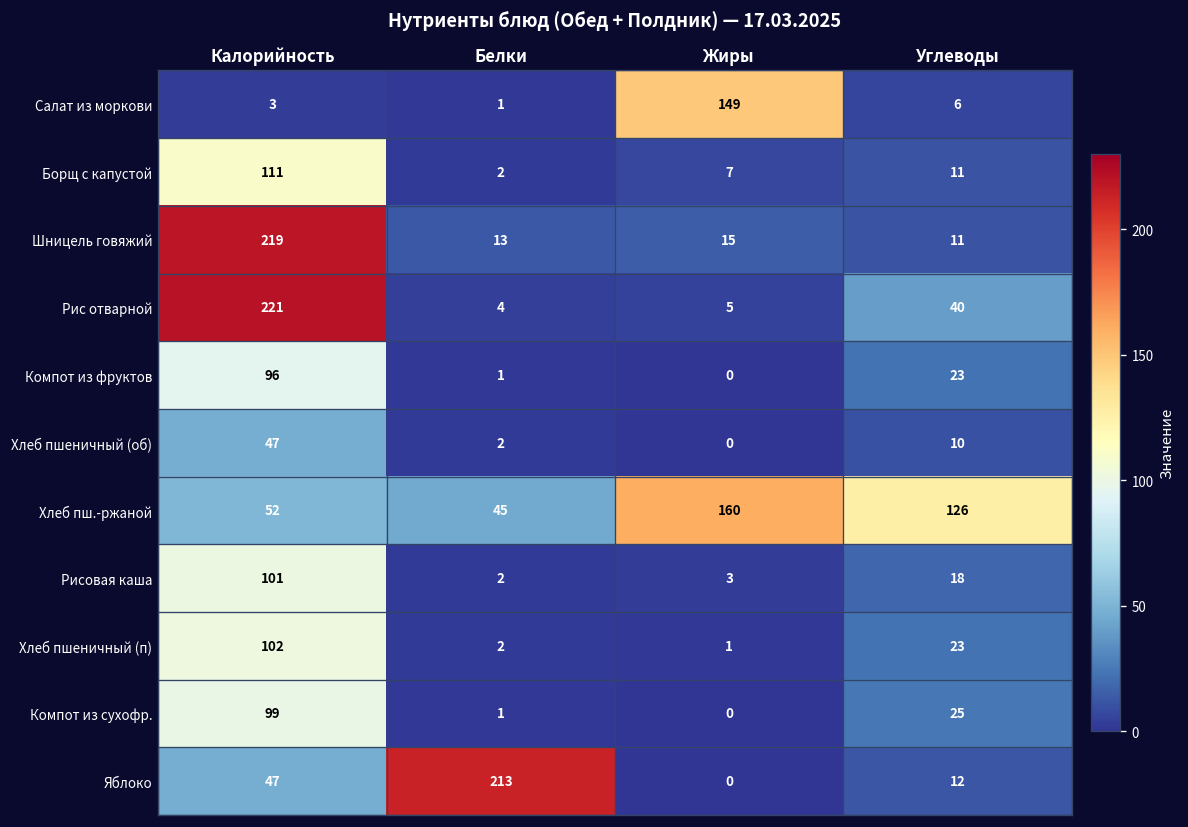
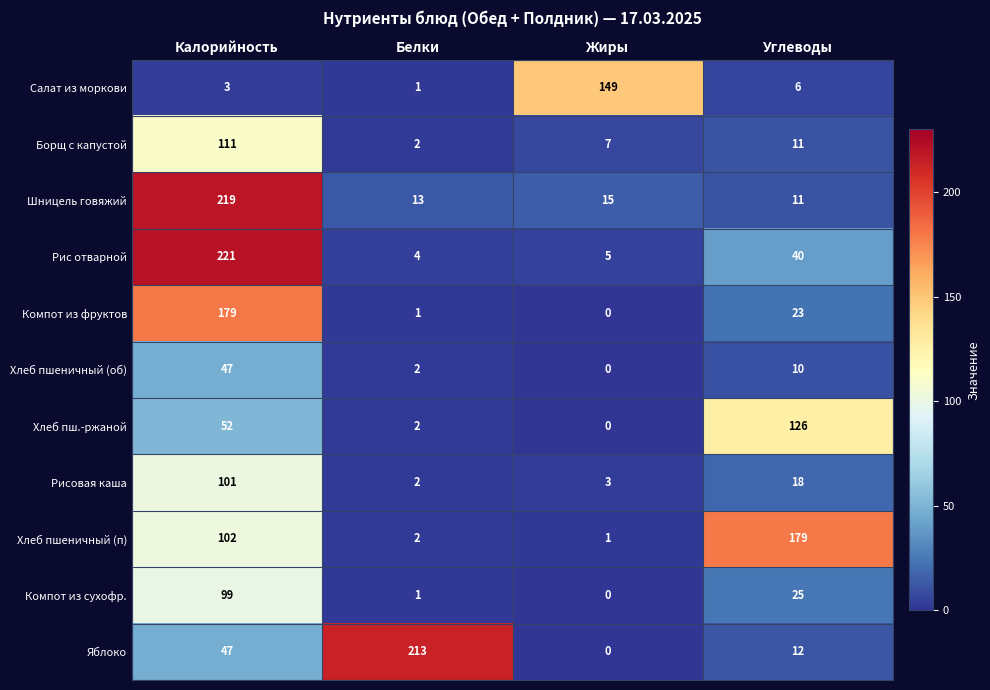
  {
    "Салат из моркови": {
      "Калорийность": 3,
      "Белки": 1,
      "Жиры": 149,
      "Углеводы": 6
    },
    "Борщ с капустой": {
      "Калорийность": 111,
      "Белки": 2,
      "Жиры": 7,
      "Углеводы": 11
    },
    "Шницель говяжий": {
      "Калорийность": 219,
      "Белки": 13,
      "Жиры": 15,
      "Углеводы": 11
    },
    "Рис отварной": {
      "Калорийность": 221,
      "Белки": 4,
      "Жиры": 5,
      "Углеводы": 40
    },
    "Компот из фруктов": {
-     "Калорийность": 96,
+     "Калорийность": 179,
      "Белки": 1,
      "Жиры": 0,
      "Углеводы": 23
    },
    "Хлеб пшеничный (об)": {
      "Калорийность": 47,
      "Белки": 2,
      "Жиры": 0,
      "Углеводы": 10
    },
    "Хлеб пш.-ржаной": {
      "Калорийность": 52,
-     "Белки": 45,
-     "Жиры": 160,
+     "Белки": 2,
+     "Жиры": 0,
      "Углеводы": 126
    },
    "Рисовая каша": {
      "Калорийность": 101,
      "Белки": 2,
      "Жиры": 3,
      "Углеводы": 18
    },
    "Хлеб пшеничный (п)": {
      "Калорийность": 102,
      "Белки": 2,
      "Жиры": 1,
-     "Углеводы": 23
+     "Углеводы": 179
    },
    "Компот из сухофр.": {
      "Калорийность": 99,
      "Белки": 1,
      "Жиры": 0,
      "Углеводы": 25
    },
    "Яблоко": {
      "Калорийность": 47,
      "Белки": 213,
      "Жиры": 0,
      "Углеводы": 12
    }
  }
